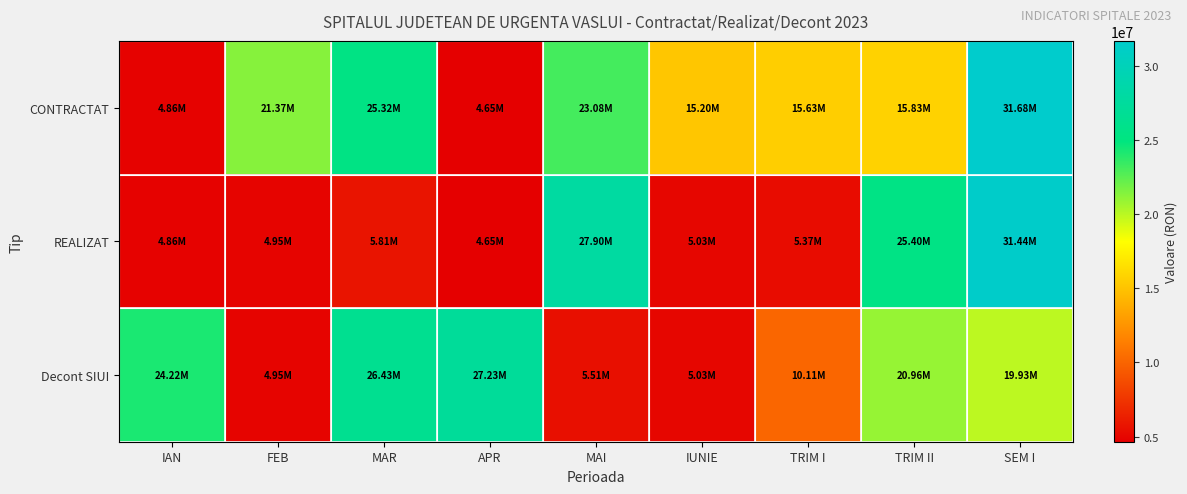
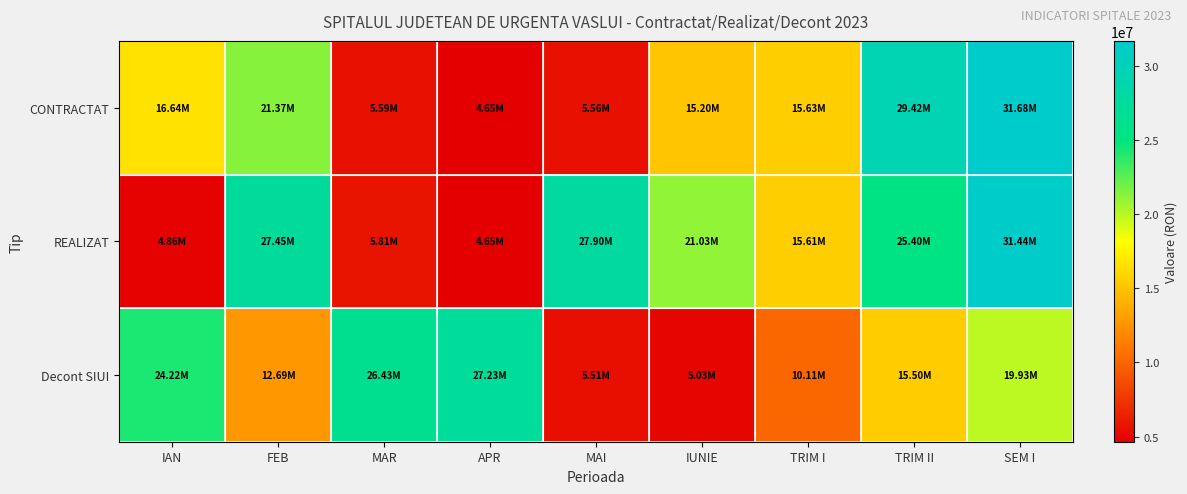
  {
    "CONTRACTAT": {
-     "IAN": "4.86M",
+     "IAN": "16.64M",
      "FEB": "21.37M",
-     "MAR": "25.32M",
+     "MAR": "5.59M",
      "APR": "4.65M",
-     "MAI": "23.08M",
+     "MAI": "5.56M",
      "IUNIE": "15.20M",
      "TRIM I": "15.63M",
-     "TRIM II": "15.83M",
+     "TRIM II": "29.42M",
      "SEM I": "31.68M"
    },
    "REALIZAT": {
      "IAN": "4.86M",
-     "FEB": "4.95M",
+     "FEB": "27.45M",
      "MAR": "5.81M",
      "APR": "4.65M",
      "MAI": "27.90M",
-     "IUNIE": "5.03M",
-     "TRIM I": "5.37M",
+     "IUNIE": "21.03M",
+     "TRIM I": "15.61M",
      "TRIM II": "25.40M",
      "SEM I": "31.44M"
    },
    "Decont SIUI": {
      "IAN": "24.22M",
-     "FEB": "4.95M",
+     "FEB": "12.69M",
      "MAR": "26.43M",
      "APR": "27.23M",
      "MAI": "5.51M",
      "IUNIE": "5.03M",
      "TRIM I": "10.11M",
-     "TRIM II": "20.96M",
+     "TRIM II": "15.50M",
      "SEM I": "19.93M"
    }
  }
